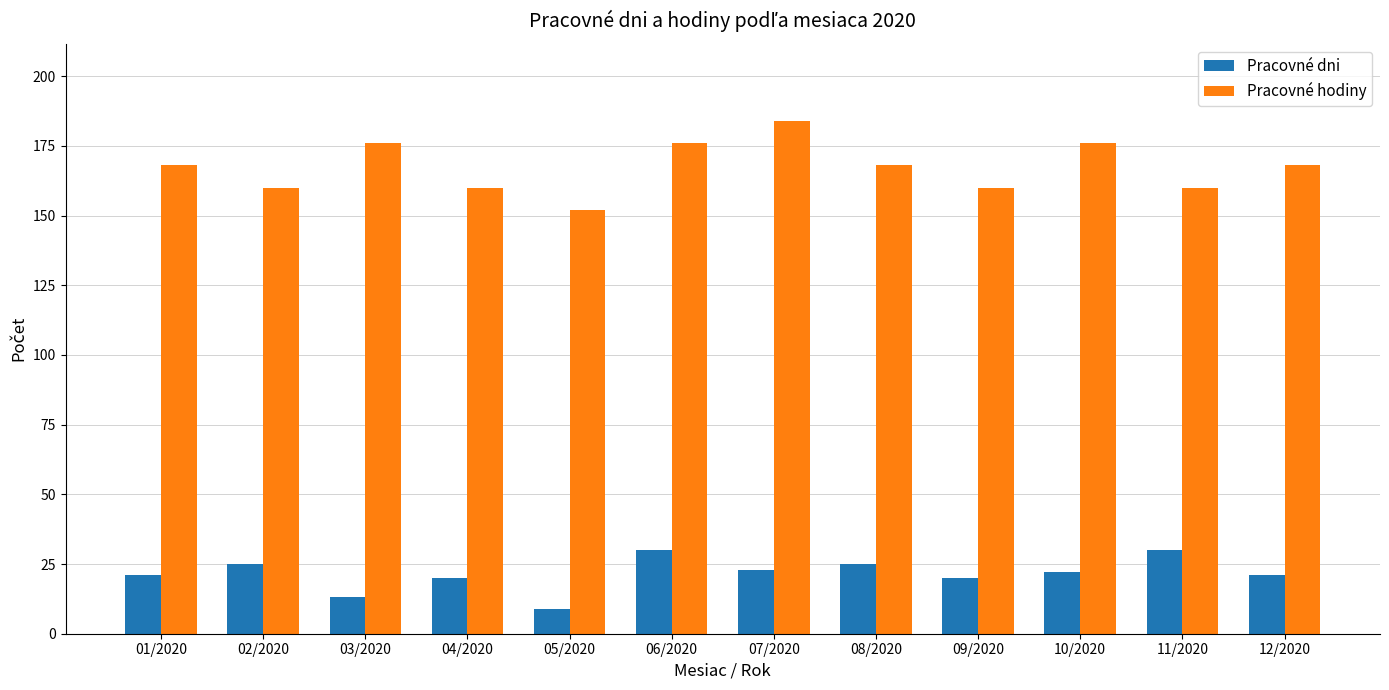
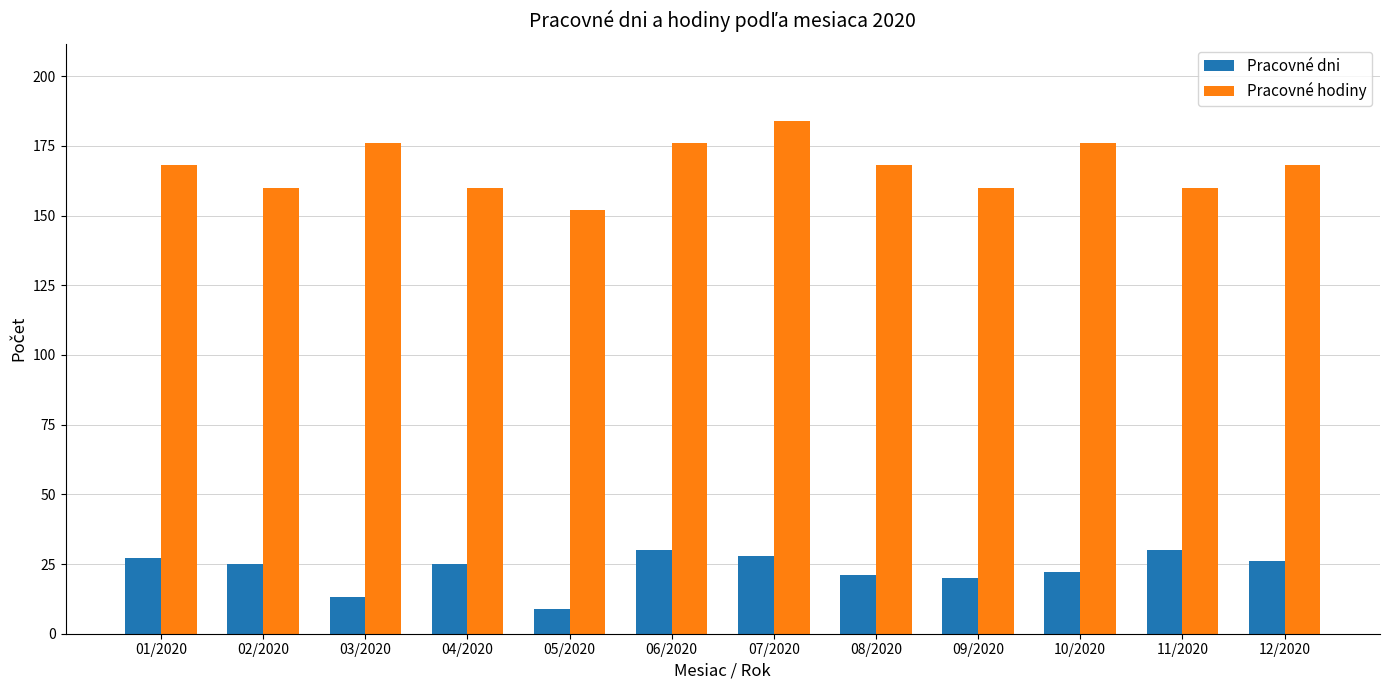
  {
    "Pracovné dni": {
-     "01/2020": 21,
+     "01/2020": 27,
      "02/2020": 25,
      "03/2020": 13,
-     "04/2020": 20,
+     "04/2020": 25,
      "05/2020": 9,
      "06/2020": 30,
-     "07/2020": 23,
-     "08/2020": 25,
+     "07/2020": 28,
+     "08/2020": 21,
      "09/2020": 20,
      "10/2020": 22,
      "11/2020": 30,
-     "12/2020": 21
+     "12/2020": 26
    },
    "Pracovné hodiny": {
      "01/2020": 168,
      "02/2020": 160,
      "03/2020": 176,
      "04/2020": 160,
      "05/2020": 152,
      "06/2020": 176,
      "07/2020": 184,
      "08/2020": 168,
      "09/2020": 160,
      "10/2020": 176,
      "11/2020": 160,
      "12/2020": 168
    }
  }
